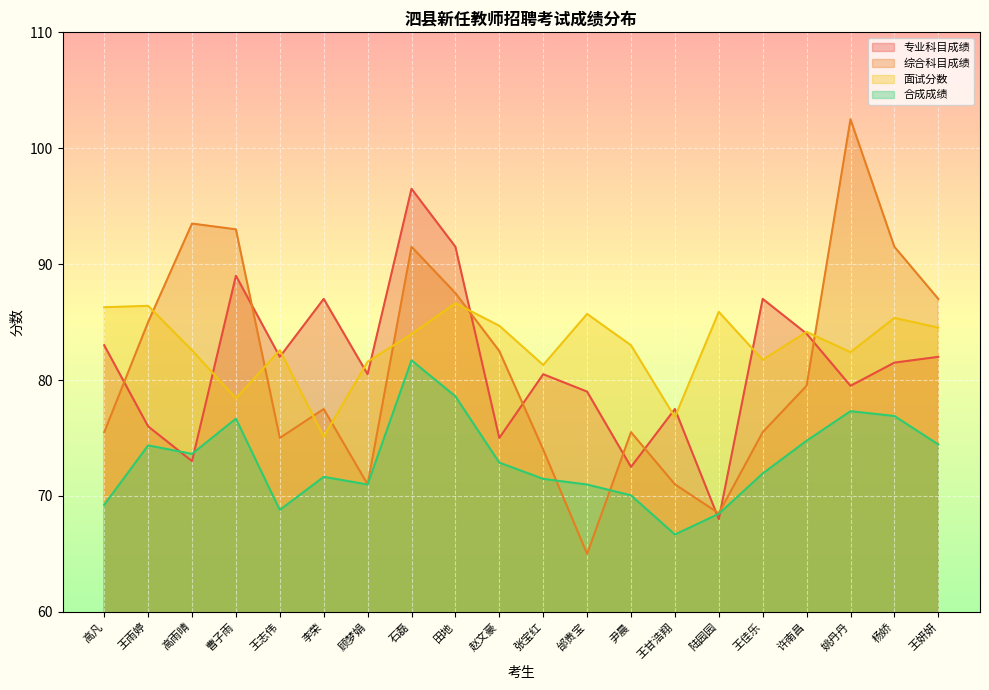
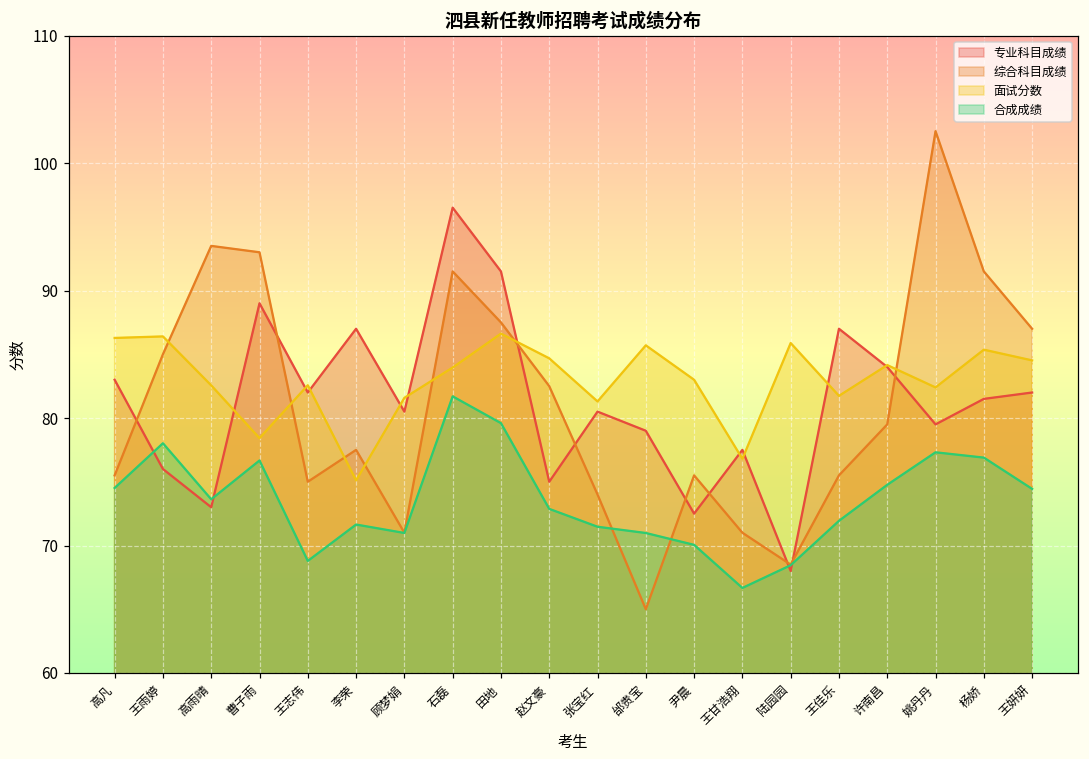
  {
    "合成成绩": {
-     "高凡": 69.2,
-     "王雨婷": 74.4,
+     "高凡": 74.5,
+     "王雨婷": 78.0,
      "高雨晴": 73.6,
      "曹子雨": 76.7,
      "王志伟": 68.8,
      "李荣": 71.6,
      "石磊": 81.7,
-     "田地": 78.6,
+     "田地": 79.6,
      "赵文豪": 72.9,
      "张宝红": 71.5,
      "邰贵宝": 71.0,
      "尹晨": 70.1,
      "王甘浩翔": 66.7,
      "王佳乐": 71.9,
      "许南昌": 74.8,
      "姚丹丹": 77.3,
      "杨娇": 76.9,
      "王妍妍": 74.4
    }
  }
